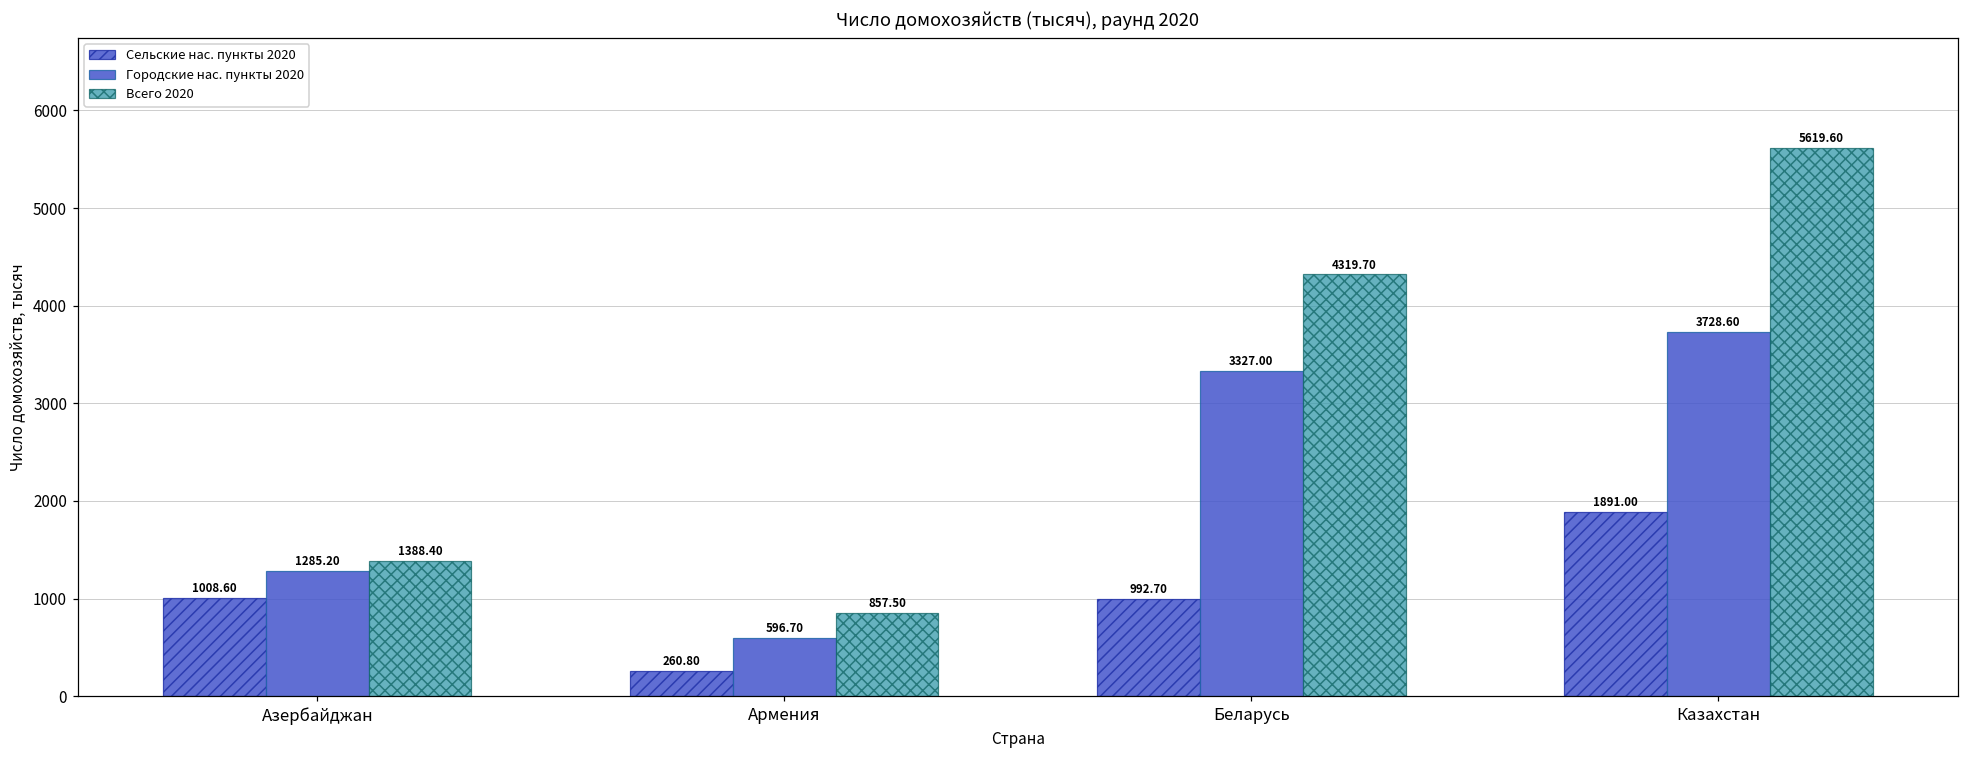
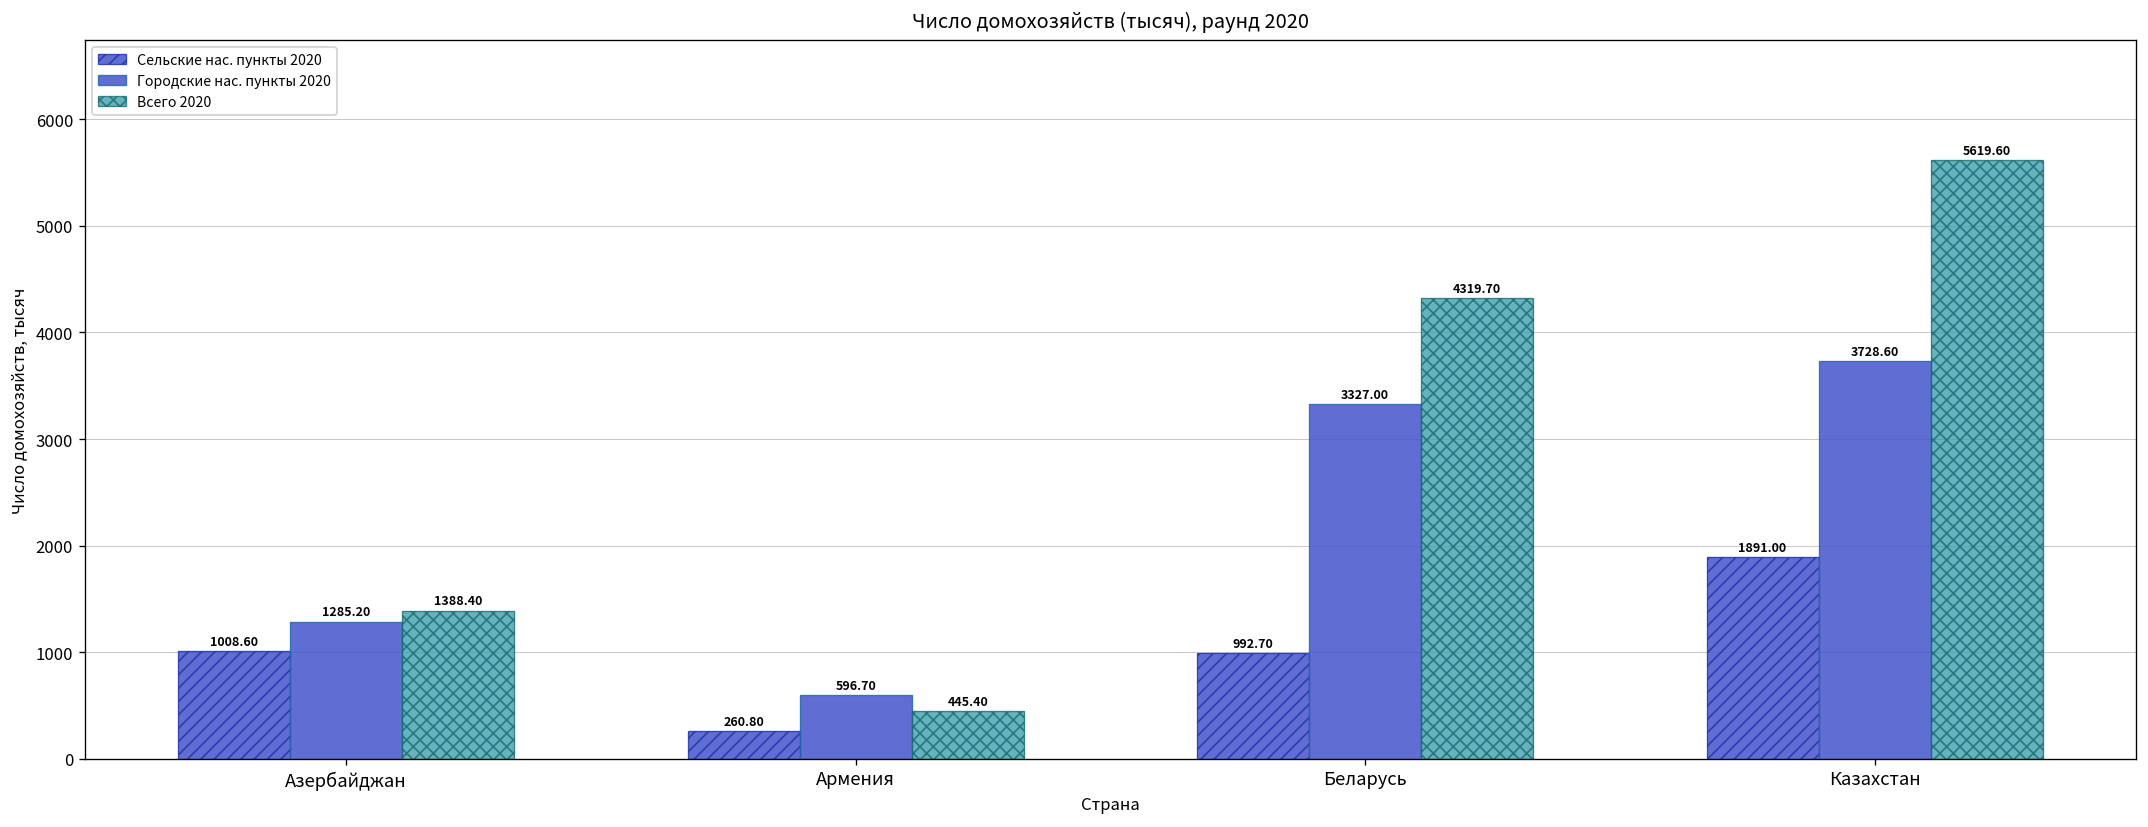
  {
    "Всего 2020": {
      "Азербайджан": 1388.40,
-     "Армения": 857.50,
+     "Армения": 445.40,
      "Беларусь": 4319.70,
      "Казахстан": 5619.60
    }
  }
